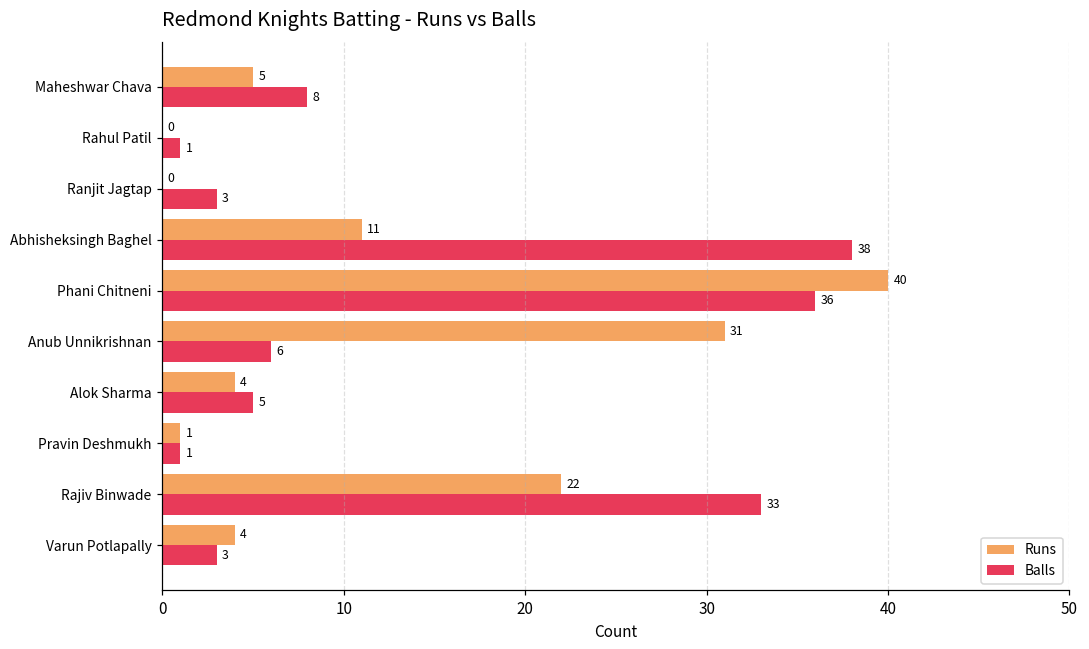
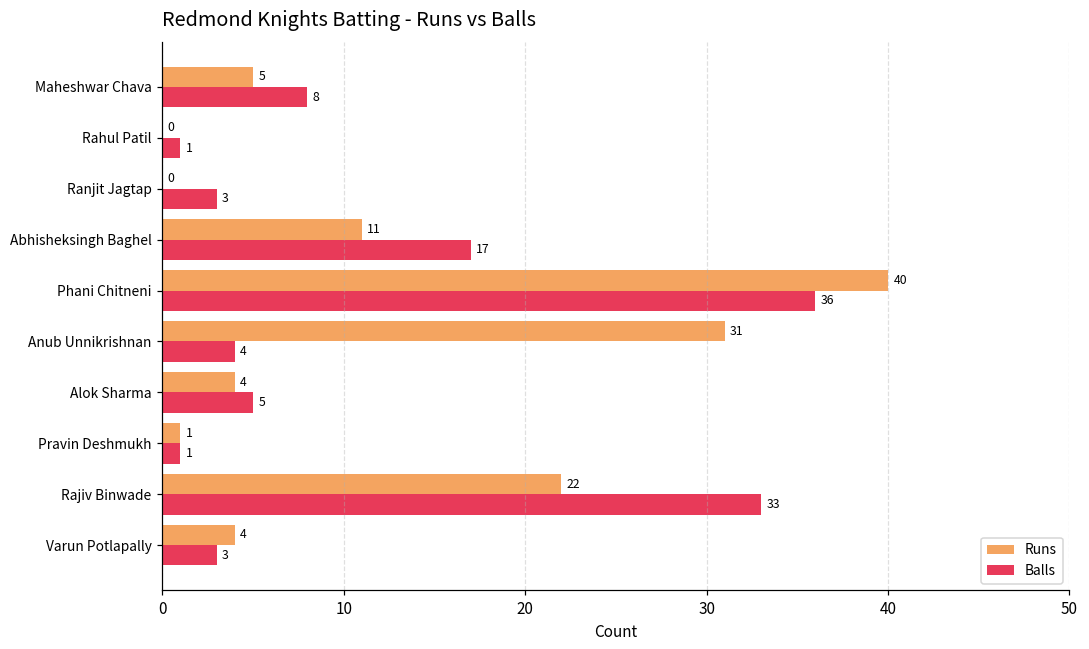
  {
    "Runs": {
      "Maheshwar Chava": 5,
      "Rahul Patil": 0,
      "Ranjit Jagtap": 0,
      "Abhisheksingh Baghel": 11,
      "Phani Chitneni": 40,
      "Anub Unnikrishnan": 31,
      "Alok Sharma": 4,
      "Pravin Deshmukh": 1,
      "Rajiv Binwade": 22,
      "Varun Potlapally": 4
    },
    "Balls": {
      "Maheshwar Chava": 8,
      "Rahul Patil": 1,
      "Ranjit Jagtap": 3,
-     "Abhisheksingh Baghel": 38,
+     "Abhisheksingh Baghel": 17,
      "Phani Chitneni": 36,
-     "Anub Unnikrishnan": 6,
+     "Anub Unnikrishnan": 4,
      "Alok Sharma": 5,
      "Pravin Deshmukh": 1,
      "Rajiv Binwade": 33,
      "Varun Potlapally": 3
    }
  }
